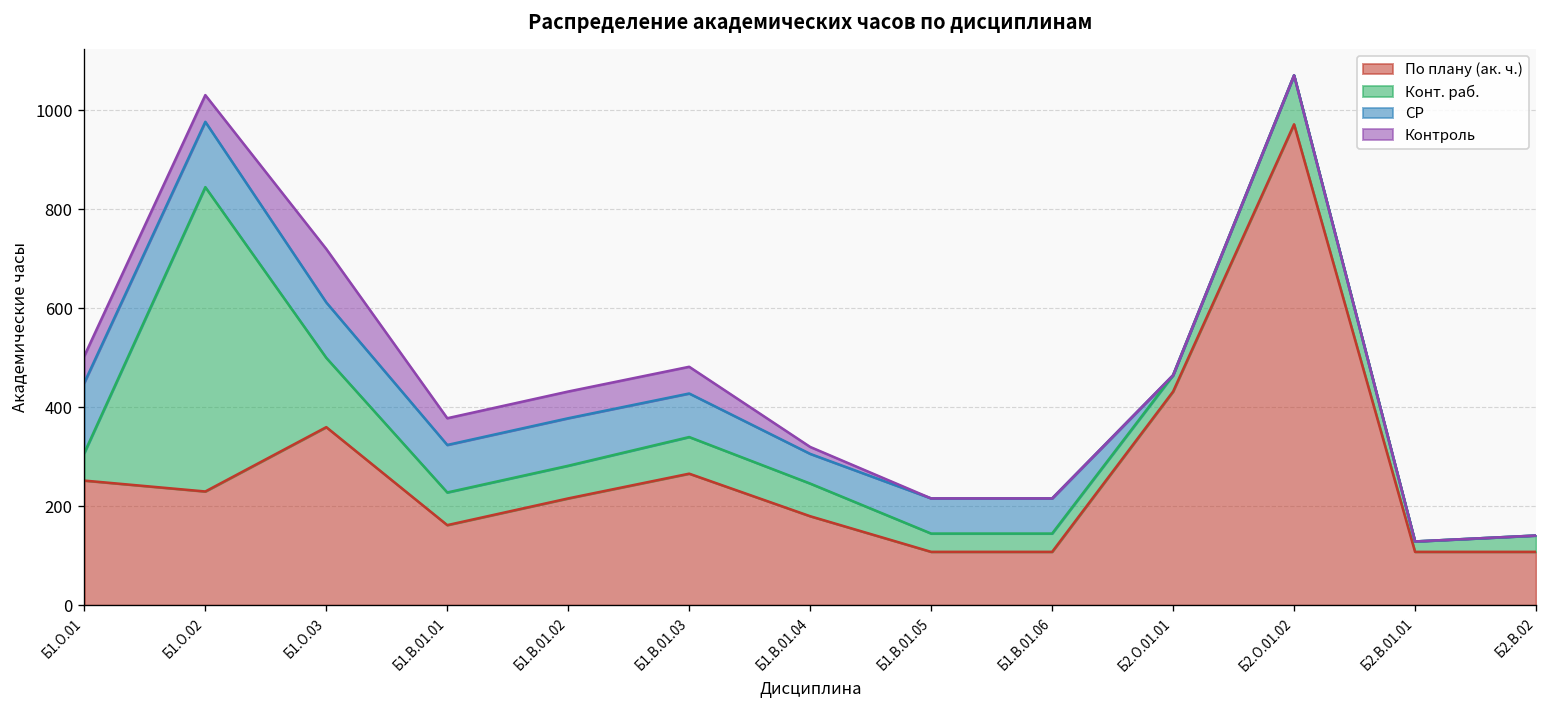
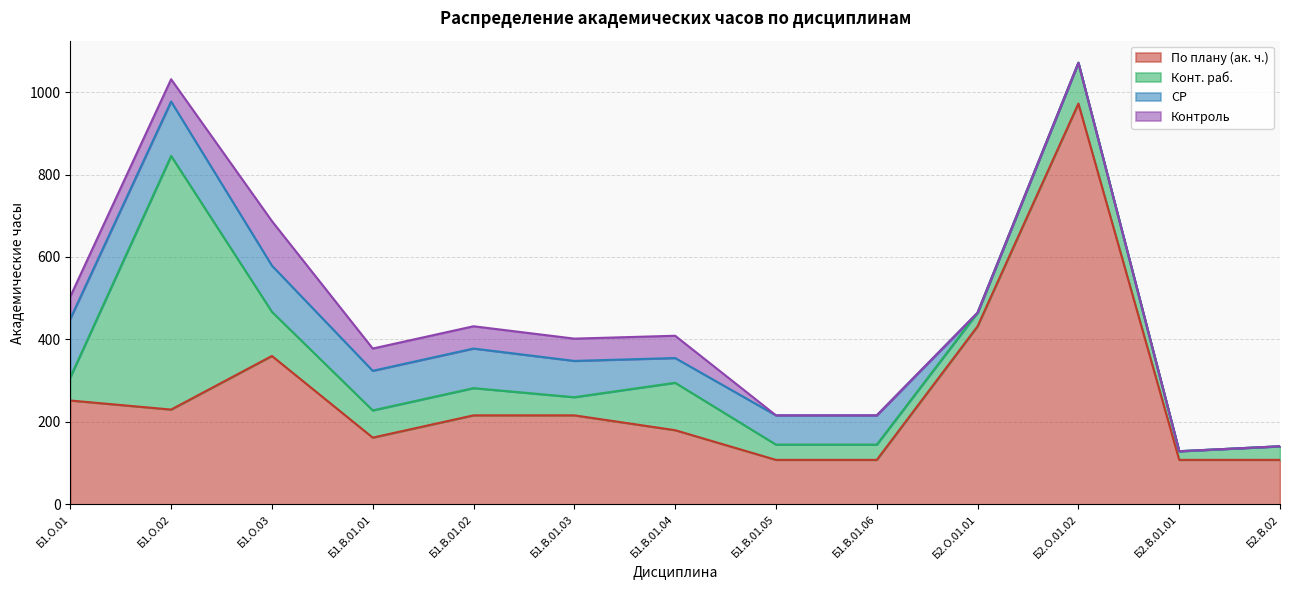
  {
    "По плану (ак. ч.)": {
      "Б1.О.01": 250,
      "Б1.О.02": 230,
      "Б1.О.03": 360,
      "Б1.В.01.01": 160,
      "Б1.В.01.02": 220,
-     "Б1.В.01.03": 270,
+     "Б1.В.01.03": 220,
      "Б1.В.01.04": 180,
      "Б1.В.01.05": 110,
      "Б1.В.01.06": 110,
      "Б2.О.01.01": 430,
      "Б2.О.01.02": 970,
      "Б2.В.01.01": 110,
      "Б2.В.02": 110
    },
    "Конт. раб.": {
      "Б1.О.01": 60,
      "Б1.О.02": 620,
-     "Б1.О.03": 140,
+     "Б1.О.03": 110,
      "Б1.В.01.01": 70,
      "Б1.В.01.02": 70,
-     "Б1.В.01.03": 70,
-     "Б1.В.01.04": 70,
+     "Б1.В.01.03": 40,
+     "Б1.В.01.04": 120,
      "Б1.В.01.05": 40,
      "Б1.В.01.06": 40
    },
    "СР": {
      "Б1.О.01": 140,
      "Б1.О.02": 130,
      "Б1.О.03": 110,
      "Б1.В.01.01": 100,
      "Б1.В.01.02": 100,
      "Б1.В.01.03": 90,
      "Б1.В.01.04": 60
    },
    "Контроль": {
      "Б1.О.01": 50,
      "Б1.О.02": 50,
      "Б1.О.03": 110,
      "Б1.В.01.01": 50,
      "Б1.В.01.02": 50,
      "Б1.В.01.03": 50,
-     "Б1.В.01.04": 10
+     "Б1.В.01.04": 50
    }
  }
